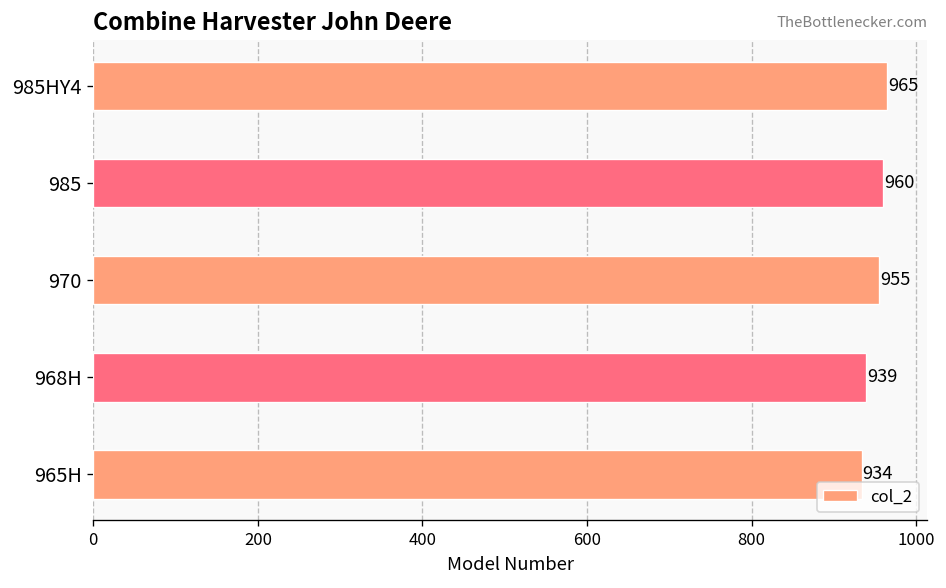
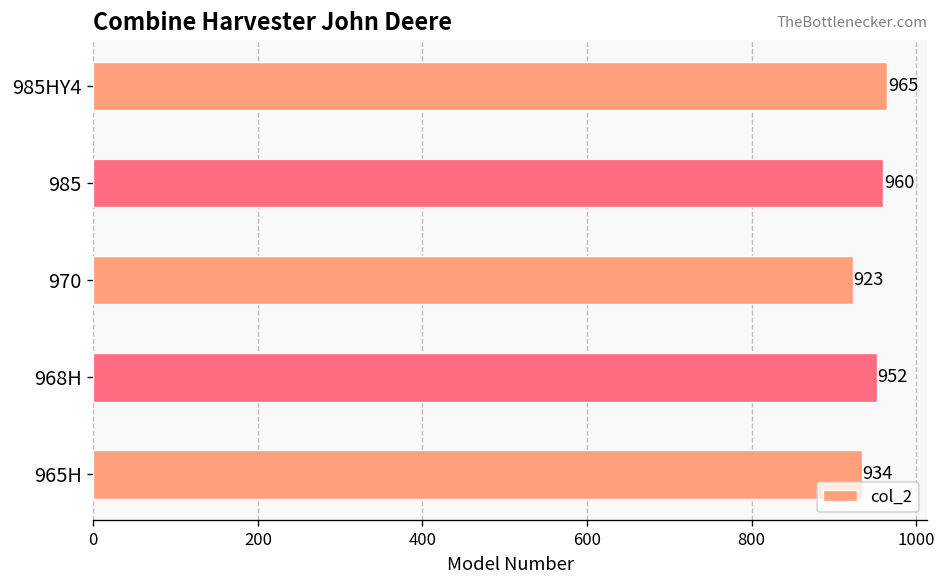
  {
    "985HY4": 965,
    "985": 960,
-   "970": 955,
-   "968H": 939
+   "970": 923,
+   "968H": 952
  }
